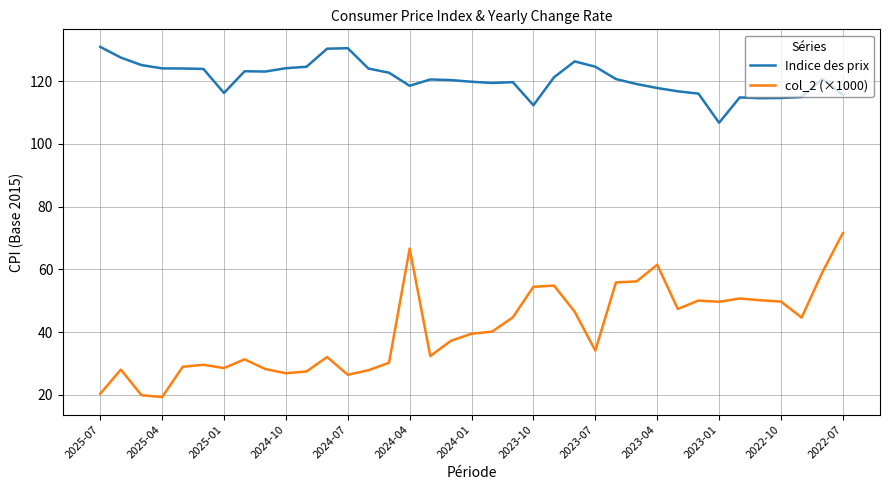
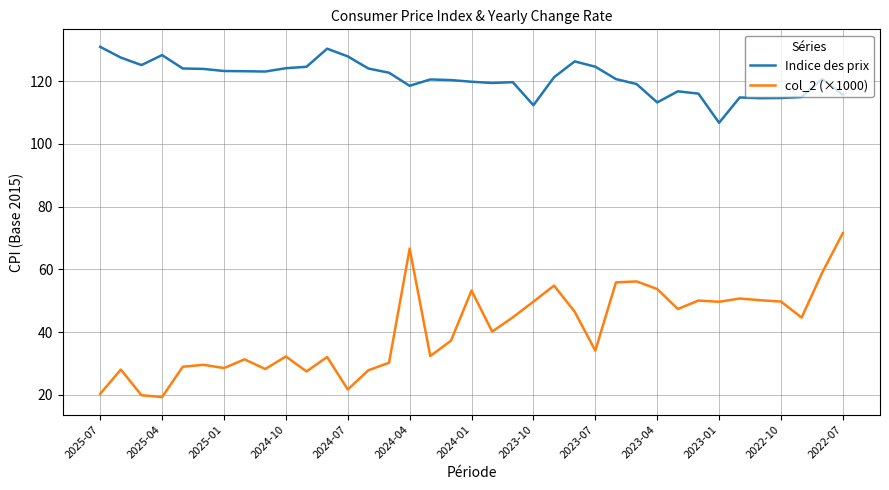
  {
    "Indice des prix": {
      "2025-07": 131,
-     "2025-04": 124,
-     "2025-01": 116,
+     "2025-04": 128,
+     "2025-01": 123,
      "2024-10": 124,
-     "2024-07": 130,
+     "2024-07": 128,
      "2024-04": 118,
      "2024-01": 120,
      "2023-10": 112,
      "2023-07": 125,
-     "2023-04": 118,
+     "2023-04": 113,
      "2023-01": 107,
      "2022-10": 115
    },
    "col_2 (×1000)": {
      "2025-07": 20,
      "2025-04": 19,
      "2025-01": 29,
-     "2024-10": 27,
-     "2024-07": 26,
+     "2024-10": 32,
+     "2024-07": 22,
      "2024-04": 67,
-     "2024-01": 39,
-     "2023-10": 54,
+     "2024-01": 53,
+     "2023-10": 50,
      "2023-07": 34,
-     "2023-04": 61,
+     "2023-04": 54,
      "2023-01": 50,
      "2022-10": 50,
      "2022-07": 72
    }
  }
